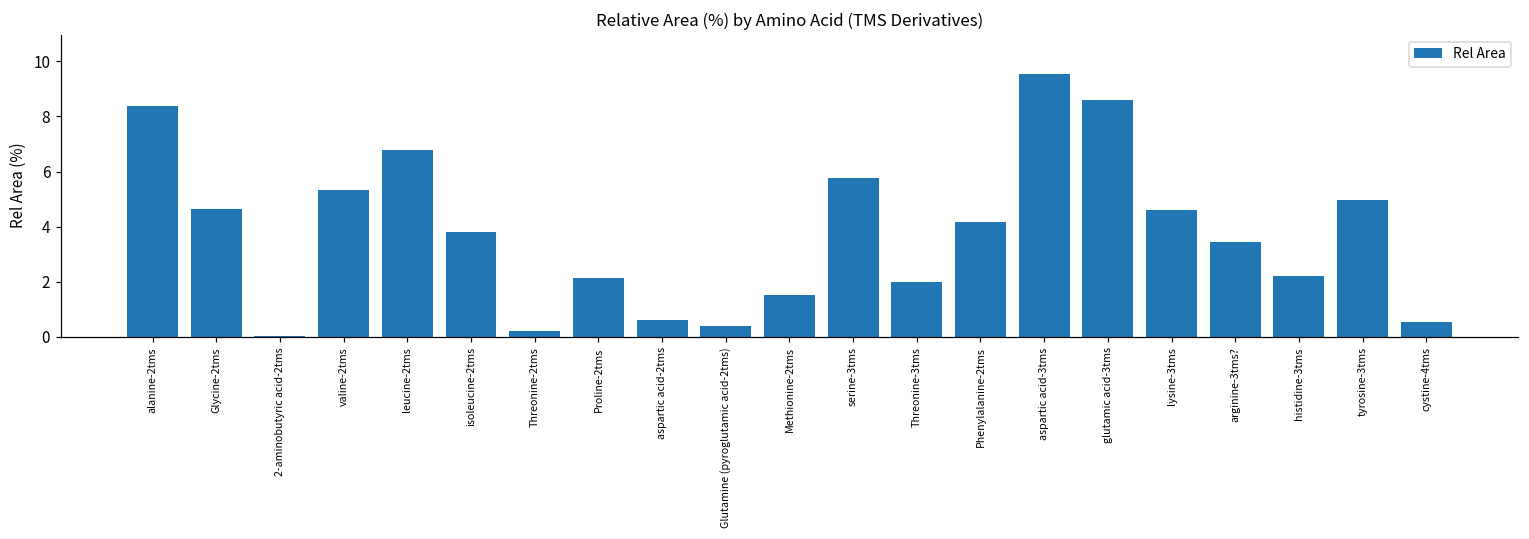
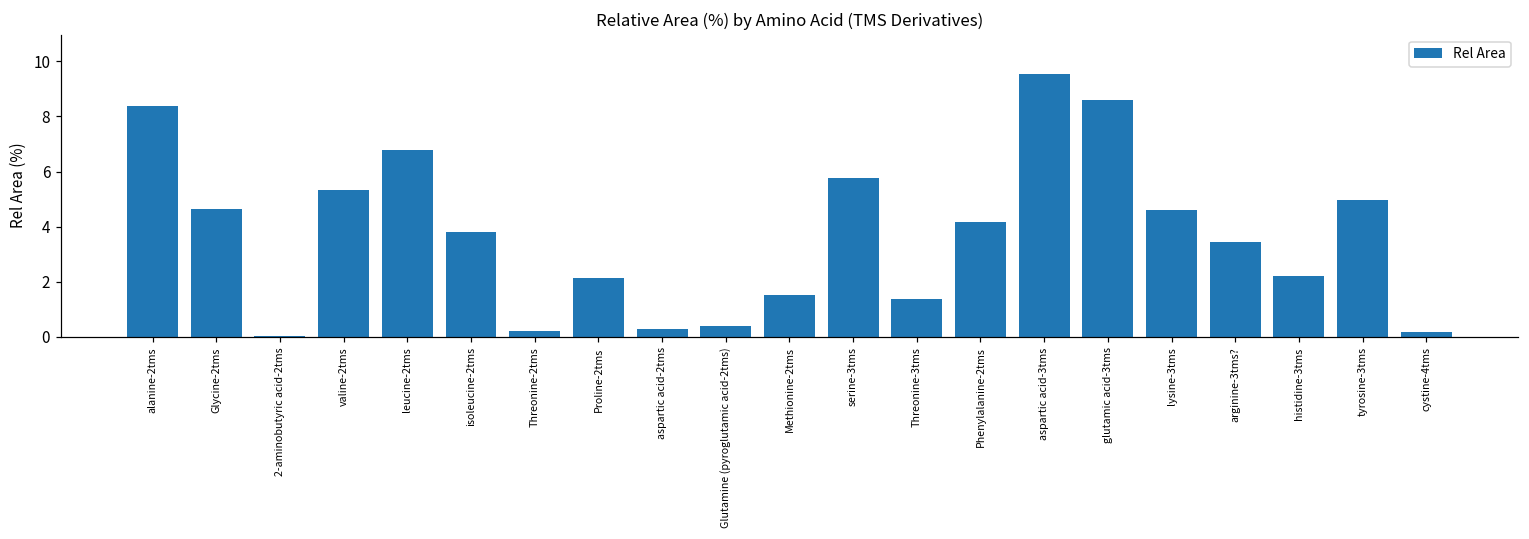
  {
    "alanine-2tms": 8.4,
    "Glycine-2tms": 4.6,
    "valine-2tms": 5.3,
    "leucine-2tms": 6.8,
    "isoleucine-2tms": 3.8,
    "Threonine-2tms": 0.2,
    "Proline-2tms": 2.1,
-   "aspartic acid-2tms": 0.6,
+   "aspartic acid-2tms": 0.3,
    "Glutamine (pyroglutamic acid-2tms)": 0.4,
    "Methionine-2tms": 1.5,
    "serine-3tms": 5.8,
-   "Threonine-3tms": 2.0,
+   "Threonine-3tms": 1.4,
    "Phenylalanine-2tms": 4.2,
    "aspartic acid-3tms": 9.5,
    "glutamic acid-3tms": 8.6,
    "lysine-3tms": 4.6,
    "arginine-3tms?": 3.4,
    "histidine-3tms": 2.2,
    "tyrosine-3tms": 5.0,
-   "cystine-4tms": 0.5
+   "cystine-4tms": 0.2
  }
